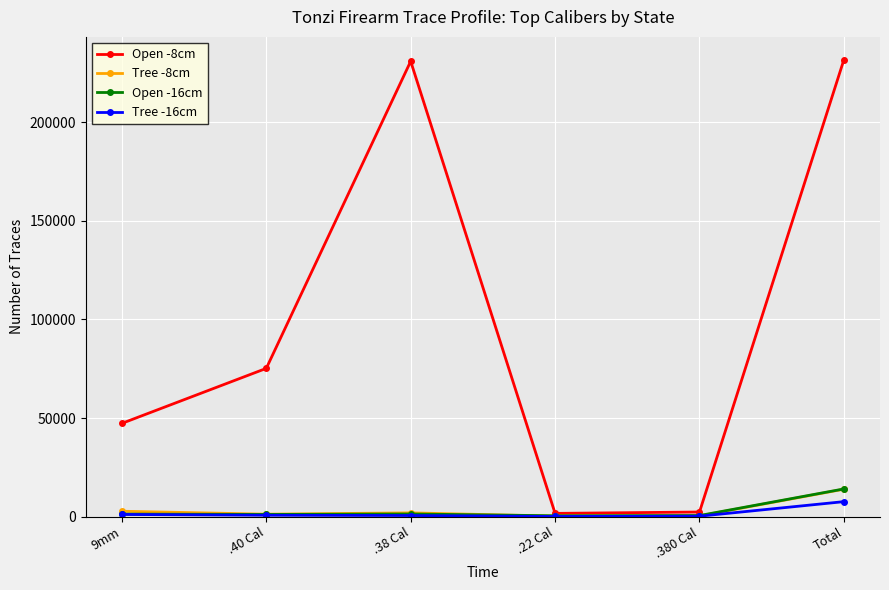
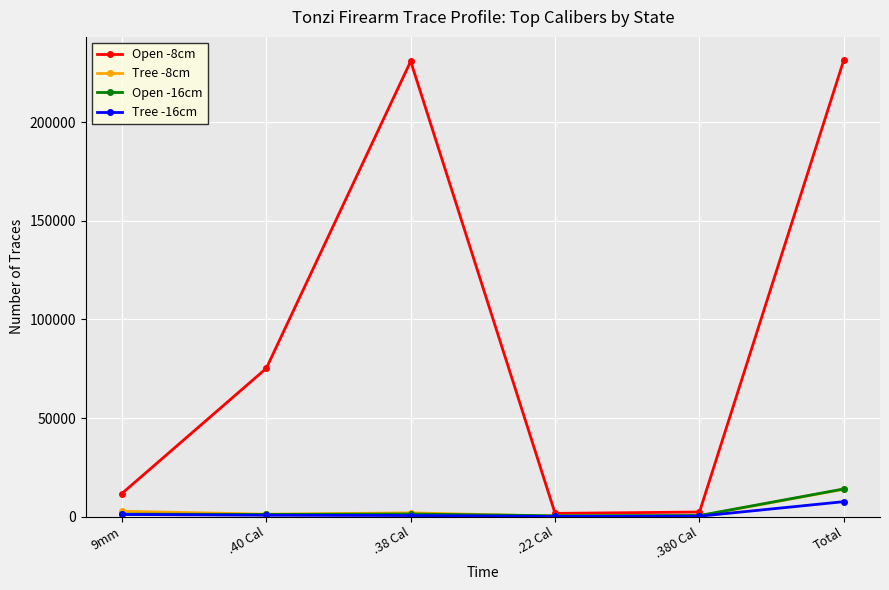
  {
    "Open -8cm": {
-     "9mm": 47000,
+     "9mm": 12000,
      ".40 Cal": 75000,
      ".38 Cal": 231000,
      ".380 Cal": 2000,
      "Total": 232000
    },
    "Tree -8cm": {
      "9mm": 3000
    },
    "Tree -16cm": {
      "Total": 8000
    }
  }
